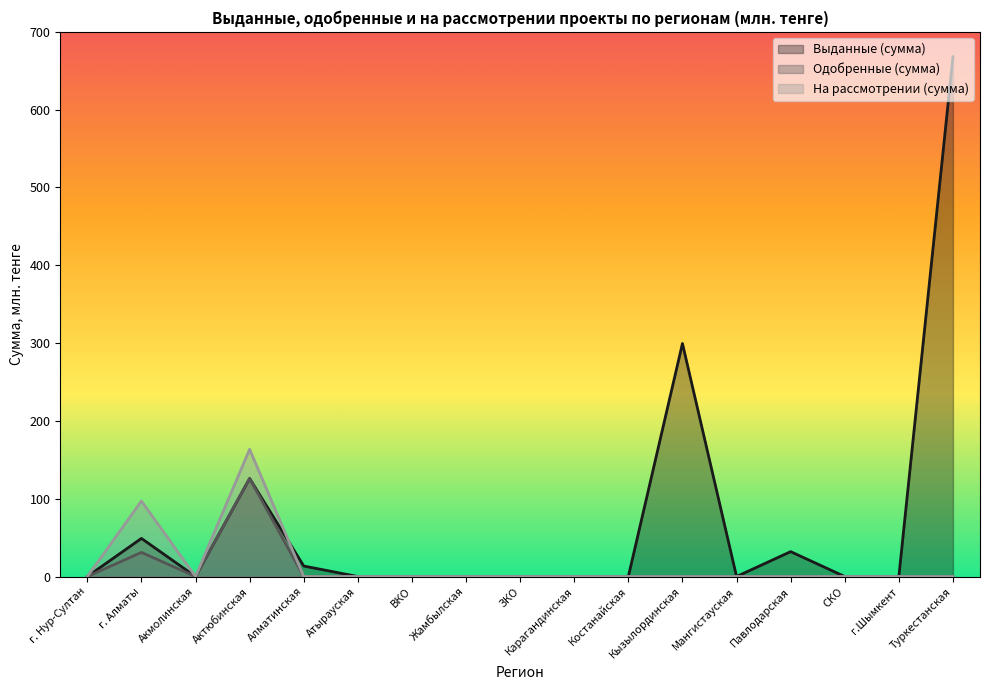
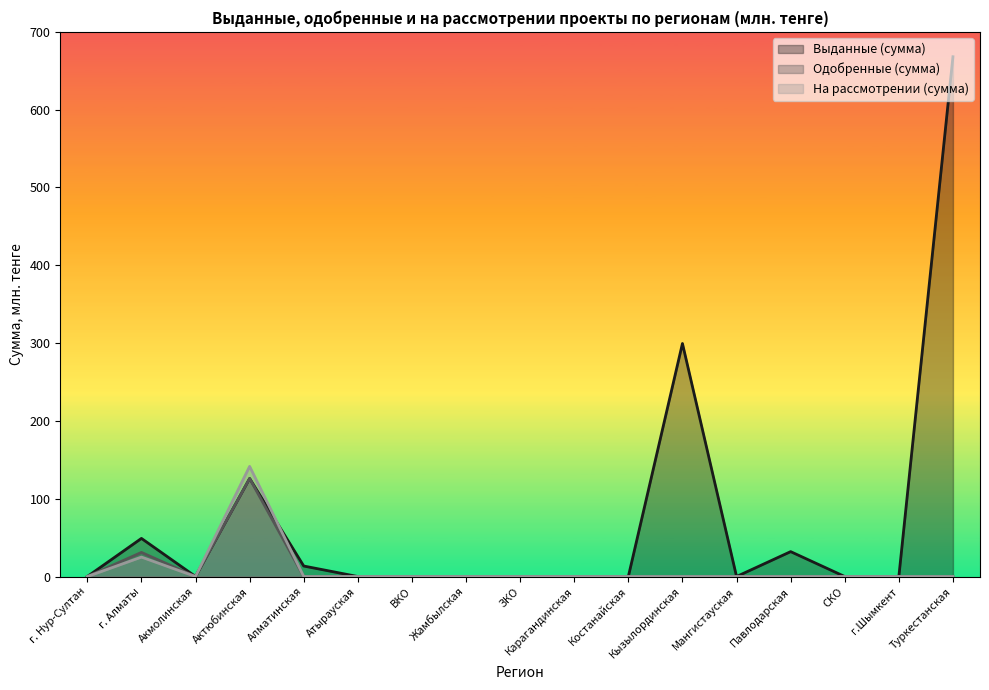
  {
    "На рассмотрении (сумма)": {
-     "г. Алматы": 100,
-     "Актюбинская": 160
+     "г. Алматы": 30,
+     "Актюбинская": 140
    }
  }
